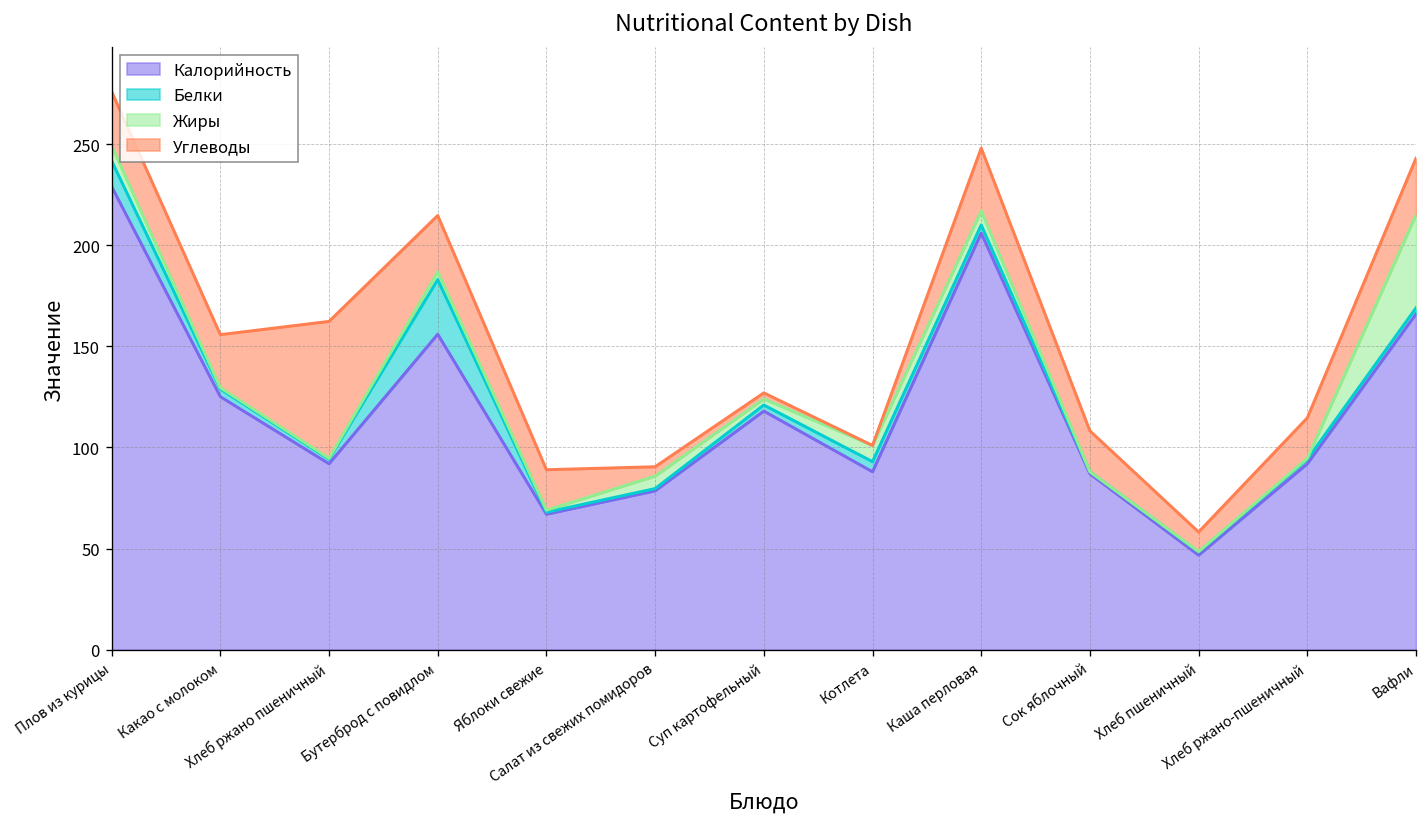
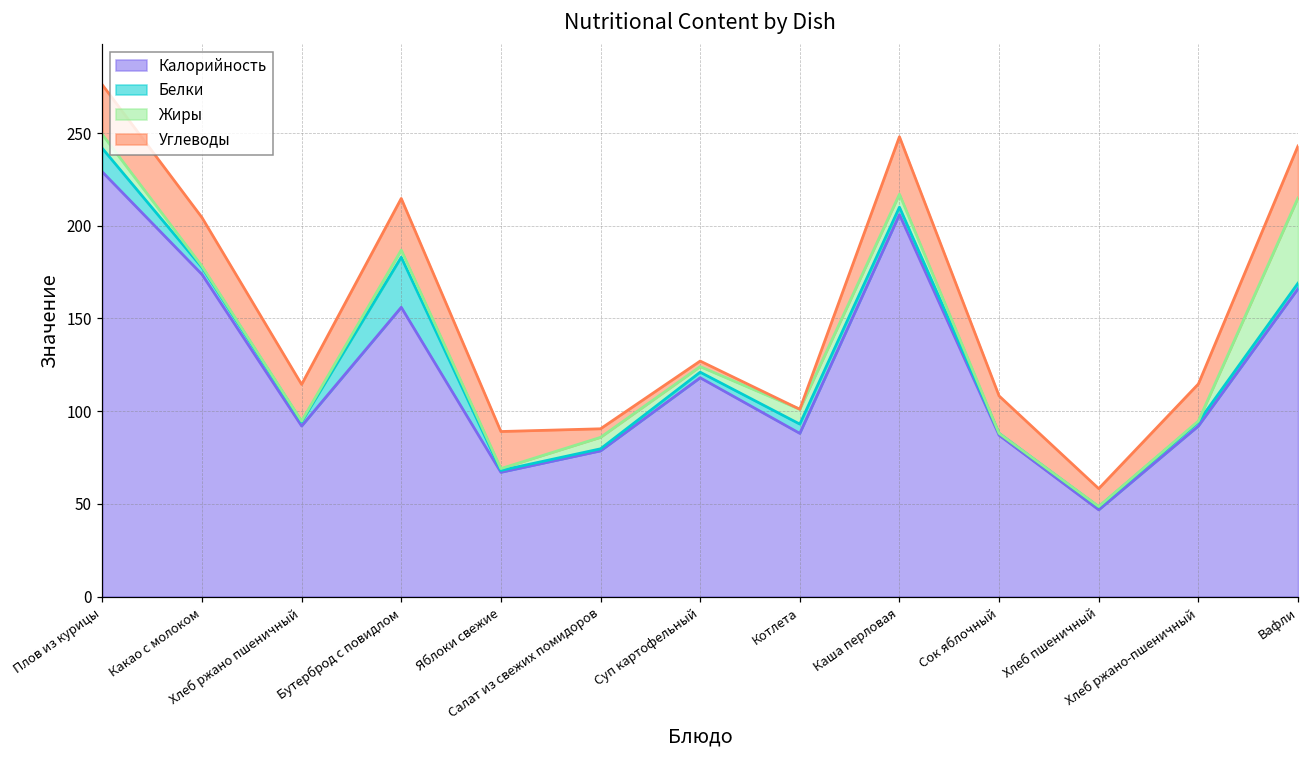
  {
    "Калорийность": {
      "Плов из курицы": 229,
-     "Какао с молоком": 125,
+     "Какао с молоком": 174,
      "Хлеб ржано пшеничный": 92,
      "Бутерброд с повидлом": 156,
      "Суп картофельный": 118,
      "Котлета": 88,
      "Каша перловая": 206,
      "Хлеб пшеничный": 47,
      "Хлеб ржано-пшеничный": 92,
      "Вафли": 166
    },
    "Белки": {
      "Плов из курицы": 13,
      "Бутерброд с повидлом": 27,
      "Суп картофельный": 3,
      "Котлета": 5,
      "Каша перловая": 4,
      "Вафли": 3
    },
    "Жиры": {
      "Плов из курицы": 7,
      "Бутерброд с повидлом": 4,
      "Салат из свежих помидоров": 6,
      "Суп картофельный": 3,
      "Каша перловая": 7,
      "Вафли": 46
    },
    "Углеводы": {
      "Плов из курицы": 27,
      "Какао с молоком": 26,
-     "Хлеб ржано пшеничный": 68,
+     "Хлеб ржано пшеничный": 20,
      "Бутерброд с повидлом": 28,
      "Яблоки свежие": 20,
      "Салат из свежих помидоров": 5,
      "Суп картофельный": 3,
      "Каша перловая": 31,
      "Сок яблочный": 20,
      "Хлеб пшеничный": 10,
      "Хлеб ржано-пшеничный": 20,
      "Вафли": 28
    }
  }
